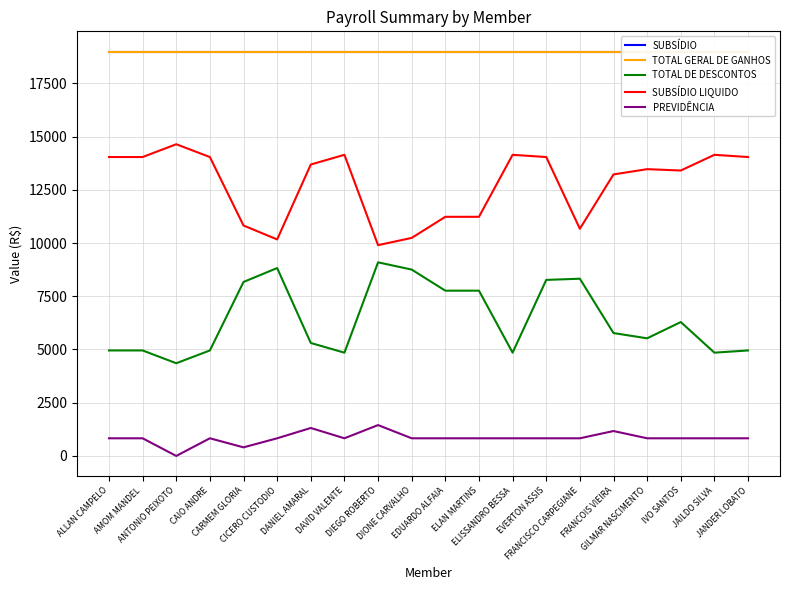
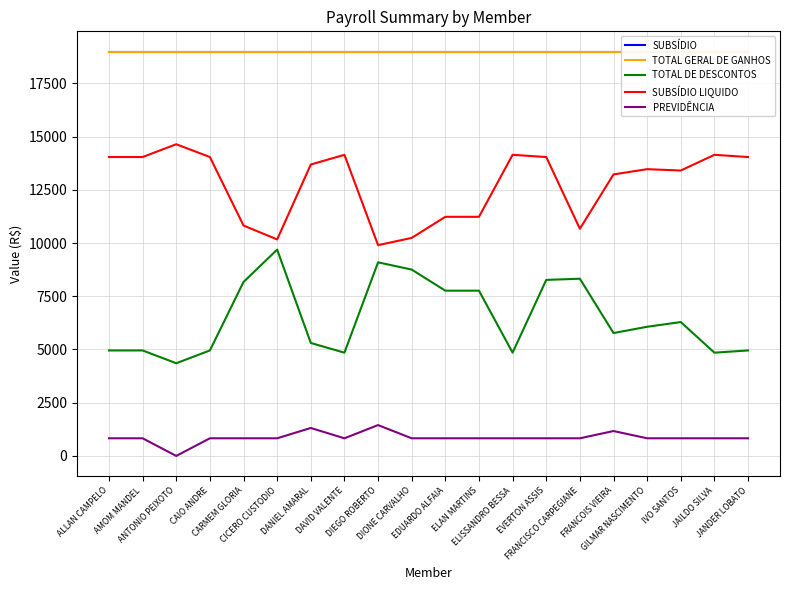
  {
    "TOTAL GERAL DE GANHOS": {
      "ALLAN CAMPELO": 19000,
      "AMOM MANDEL": 19000,
      "ANTONIO PEIXOTO": 19000,
      "CAIO ANDRE": 19000,
      "CARMEM GLORIA": 19000,
      "CICERO CUSTODIO": 19000,
      "DANIEL AMARAL": 19000,
      "DAVID VALENTE": 19000,
      "DIEGO ROBERTO": 19000,
      "DIONE CARVALHO": 19000,
      "EDUARDO ALFAIA": 19000,
      "ELAN MARTINS": 19000,
      "ELISSANDRO BESSA": 19000,
      "EVERTON ASSIS": 19000,
      "FRANCISCO CARPEGIANE": 19000,
      "FRANCOIS VIEIRA": 19000
    },
    "TOTAL DE DESCONTOS": {
      "ALLAN CAMPELO": 5000,
      "AMOM MANDEL": 5000,
      "ANTONIO PEIXOTO": 4400,
      "CAIO ANDRE": 5000,
      "CARMEM GLORIA": 8200,
-     "CICERO CUSTODIO": 8800,
+     "CICERO CUSTODIO": 9700,
      "DANIEL AMARAL": 5300,
      "DAVID VALENTE": 4800,
      "DIEGO ROBERTO": 9100,
      "DIONE CARVALHO": 8800,
      "EDUARDO ALFAIA": 7800,
      "ELAN MARTINS": 7800,
      "ELISSANDRO BESSA": 4800,
      "EVERTON ASSIS": 8300,
      "FRANCISCO CARPEGIANE": 8300,
      "FRANCOIS VIEIRA": 5800,
-     "GILMAR NASCIMENTO": 5500,
+     "GILMAR NASCIMENTO": 6100,
      "IVO SANTOS": 6300,
      "JAILDO SILVA": 4800,
      "JANDER LOBATO": 5000
    },
    "SUBSÍDIO LIQUIDO": {
      "ALLAN CAMPELO": 14000,
      "AMOM MANDEL": 14000,
      "ANTONIO PEIXOTO": 14600,
      "CAIO ANDRE": 14000,
      "CARMEM GLORIA": 10800,
      "CICERO CUSTODIO": 10200,
      "DANIEL AMARAL": 13700,
      "DAVID VALENTE": 14100,
      "DIEGO ROBERTO": 9900,
      "DIONE CARVALHO": 10200,
      "EDUARDO ALFAIA": 11200,
      "ELAN MARTINS": 11200,
      "ELISSANDRO BESSA": 14100,
      "EVERTON ASSIS": 14000,
      "FRANCISCO CARPEGIANE": 10700,
      "FRANCOIS VIEIRA": 13200,
      "GILMAR NASCIMENTO": 13500,
      "IVO SANTOS": 13400,
      "JAILDO SILVA": 14100,
      "JANDER LOBATO": 14000
    },
    "PREVIDÊNCIA": {
      "ALLAN CAMPELO": 800,
      "AMOM MANDEL": 800,
      "ANTONIO PEIXOTO": 0,
      "CAIO ANDRE": 800,
-     "CARMEM GLORIA": 400,
+     "CARMEM GLORIA": 800,
      "CICERO CUSTODIO": 800,
      "DANIEL AMARAL": 1300,
      "DAVID VALENTE": 800,
      "DIEGO ROBERTO": 1400,
      "DIONE CARVALHO": 800,
      "EDUARDO ALFAIA": 800,
      "ELAN MARTINS": 800,
      "ELISSANDRO BESSA": 800,
      "EVERTON ASSIS": 800,
      "FRANCISCO CARPEGIANE": 800,
      "FRANCOIS VIEIRA": 1200,
      "GILMAR NASCIMENTO": 800,
      "IVO SANTOS": 800,
      "JAILDO SILVA": 800,
      "JANDER LOBATO": 800
    }
  }
